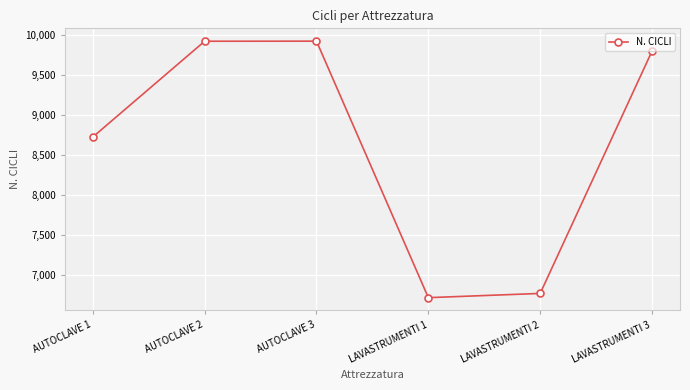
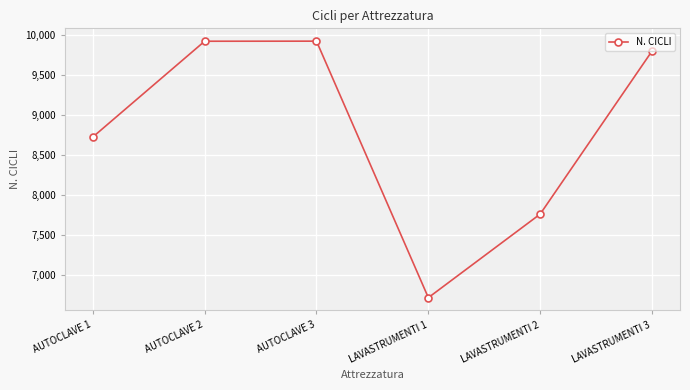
  {
    "AUTOCLAVE 1": "8,700",
    "AUTOCLAVE 2": "9,900",
    "AUTOCLAVE 3": "9,900",
    "LAVASTRUMENTI 1": "6,700",
-   "LAVASTRUMENTI 2": "6,800",
+   "LAVASTRUMENTI 2": "7,800",
    "LAVASTRUMENTI 3": "9,800"
  }
